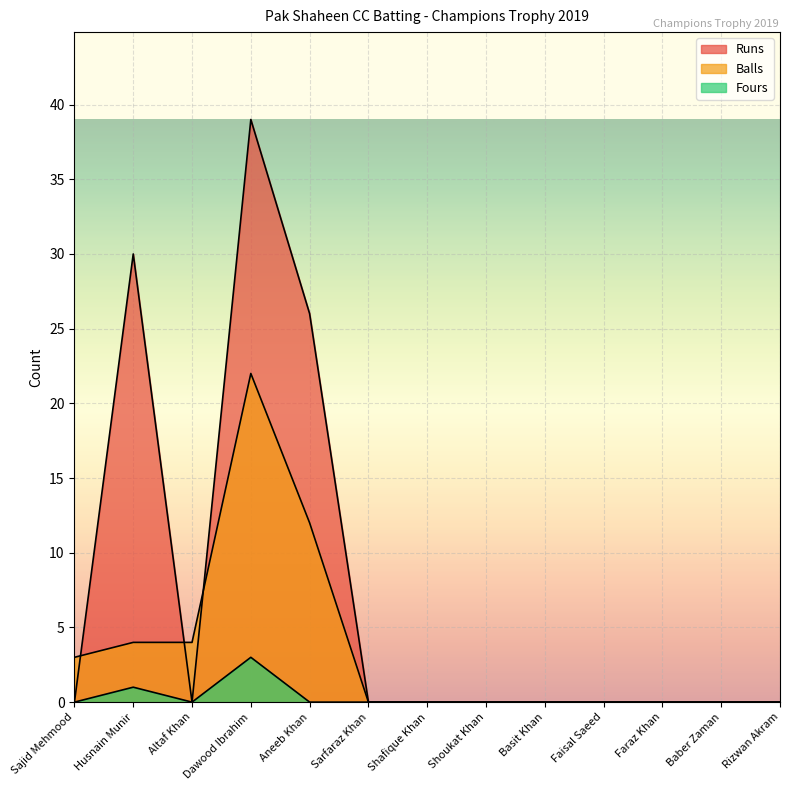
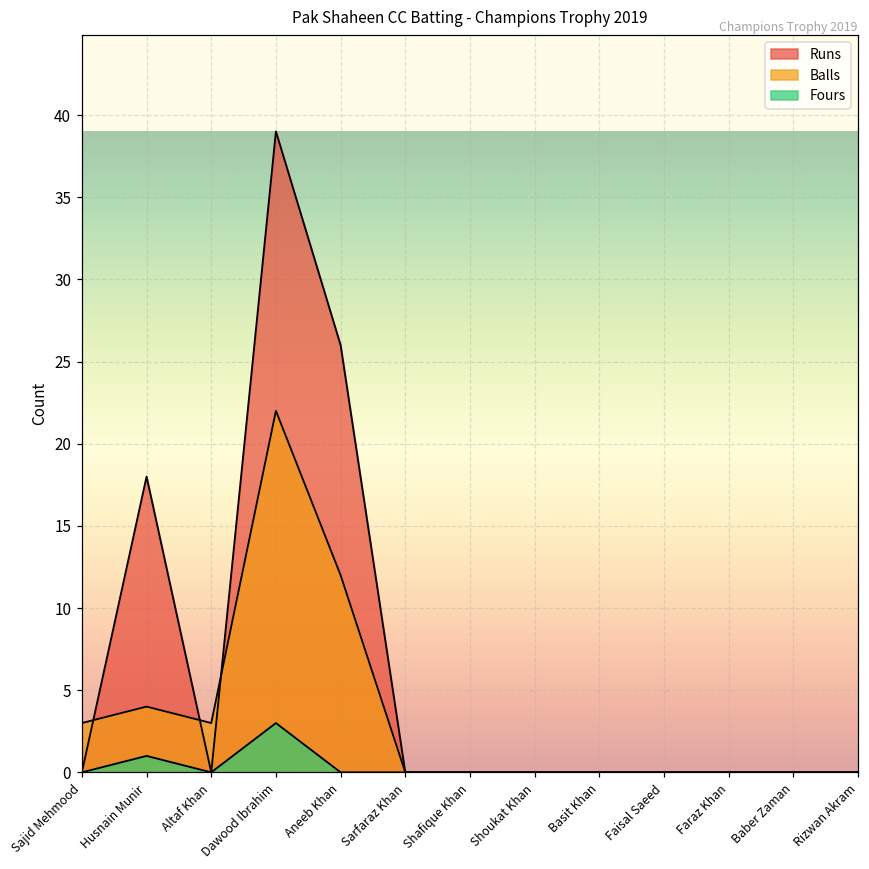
  {
    "Runs": {
-     "Husnain Munir": 30,
+     "Husnain Munir": 18,
      "Dawood Ibrahim": 39,
      "Aneeb Khan": 26
    },
    "Balls": {
      "Sajid Mehmood": 3,
      "Husnain Munir": 4,
-     "Altaf Khan": 4,
+     "Altaf Khan": 3,
      "Dawood Ibrahim": 22,
      "Aneeb Khan": 12
    },
    "Fours": {
      "Husnain Munir": 1,
      "Dawood Ibrahim": 3,
      "Aneeb Khan": 0
    }
  }
